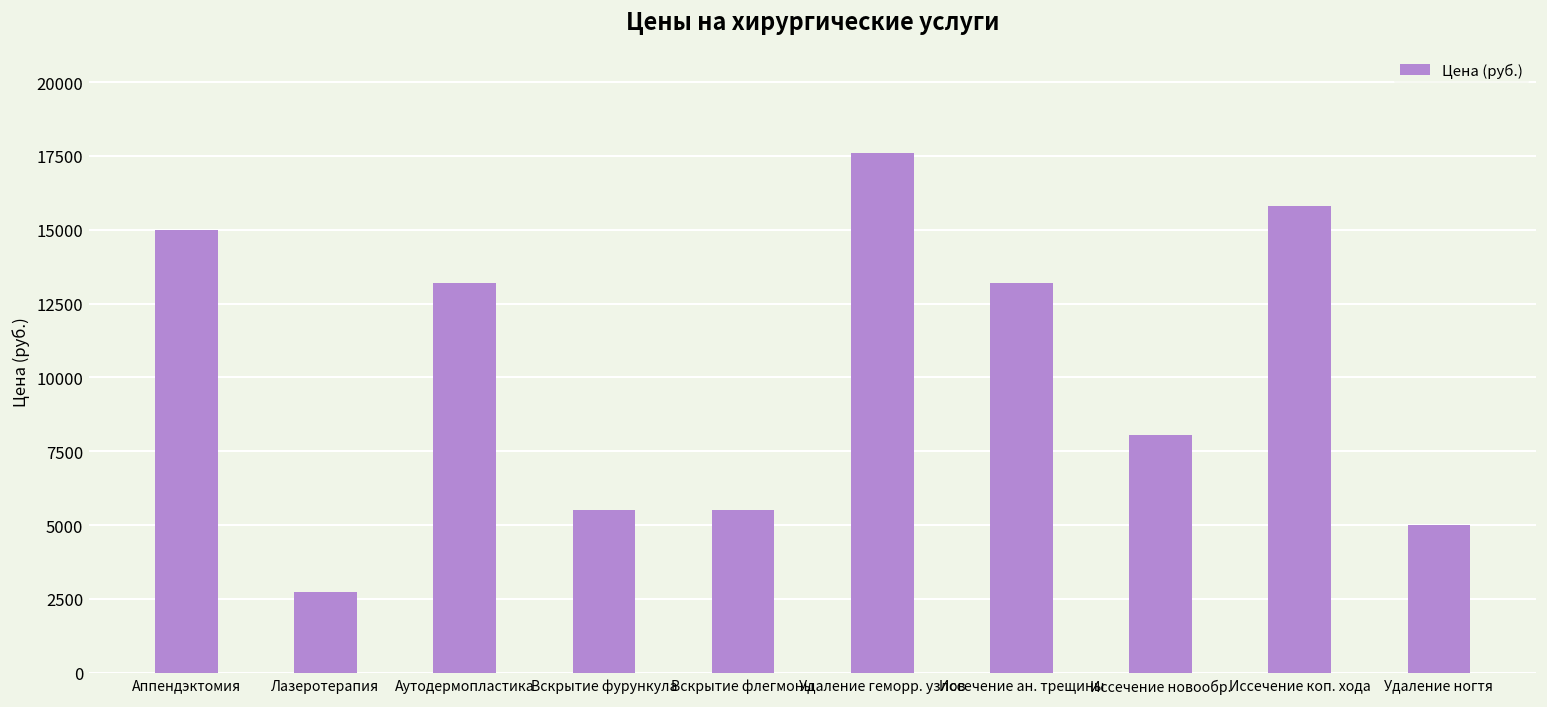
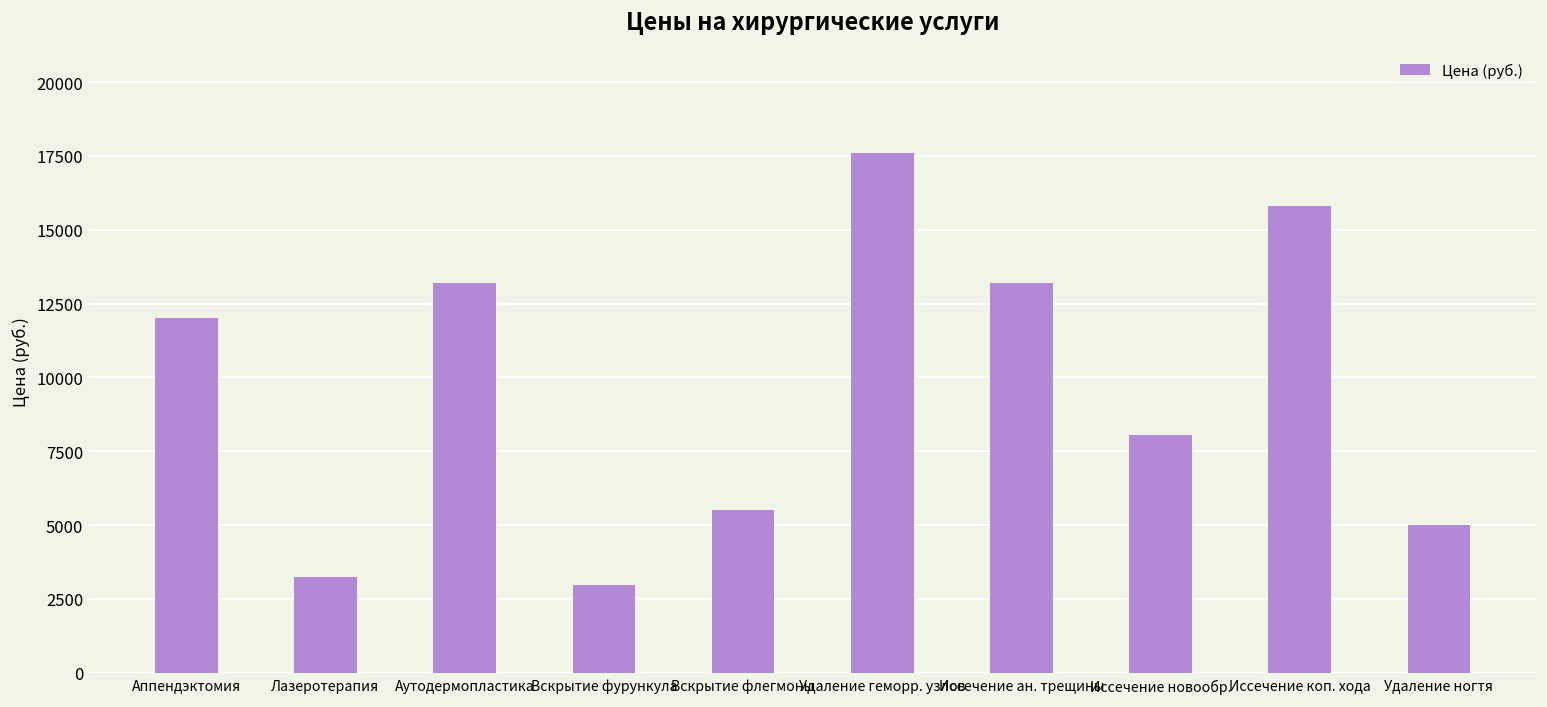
  {
-   "Аппендэктомия": 15000,
-   "Лазеротерапия": 2800,
+   "Аппендэктомия": 12000,
+   "Лазеротерапия": 3200,
    "Аутодермопластика": 13200,
-   "Вскрытие фурункула": 5500,
+   "Вскрытие фурункула": 3000,
    "Вскрытие флегмоны": 5500,
    "Иссечение новообр.": 8000,
    "Иссечение коп. хода": 15800,
    "Удаление ногтя": 5000
  }
